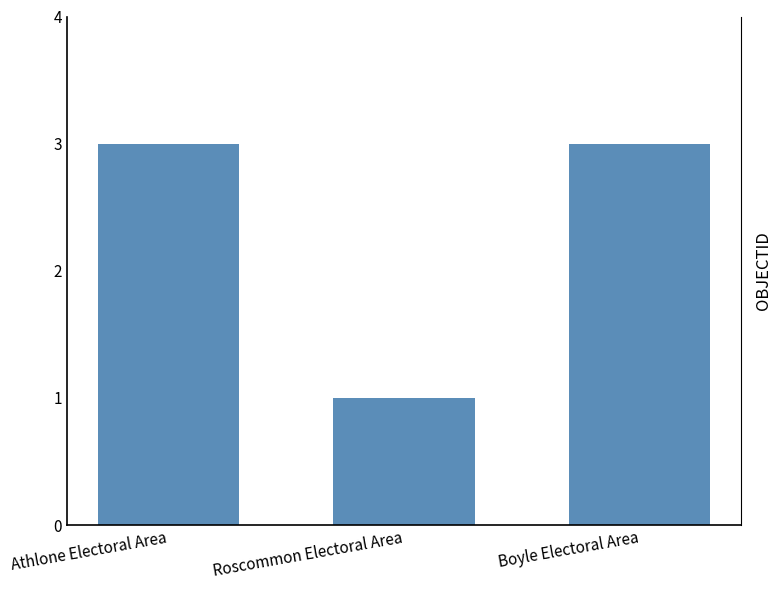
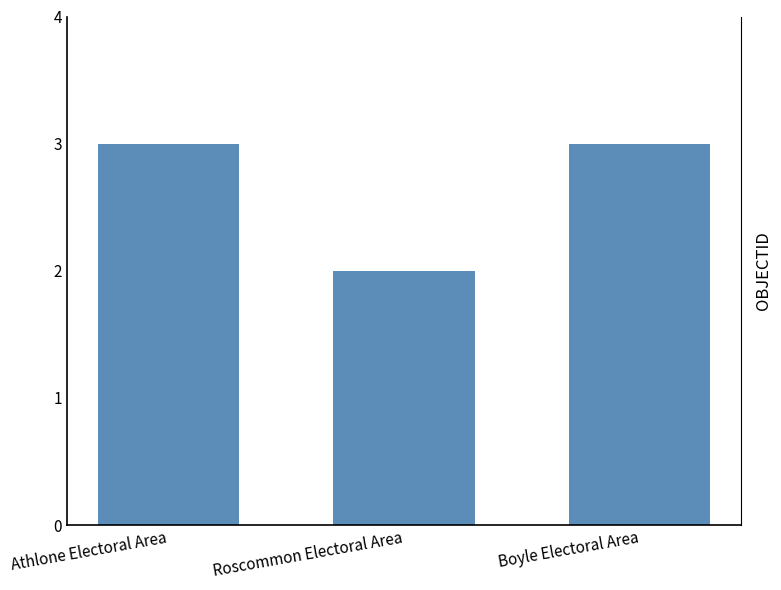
  {
    "Athlone Electoral Area": 3,
-   "Roscommon Electoral Area": 1,
+   "Roscommon Electoral Area": 2,
    "Boyle Electoral Area": 3
  }
